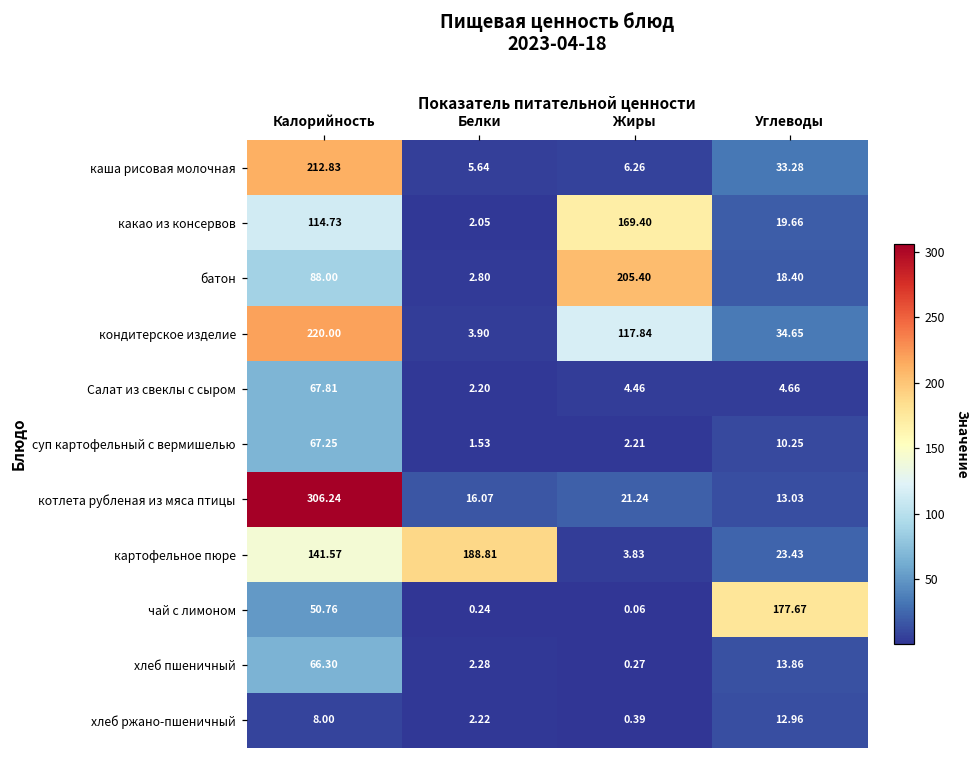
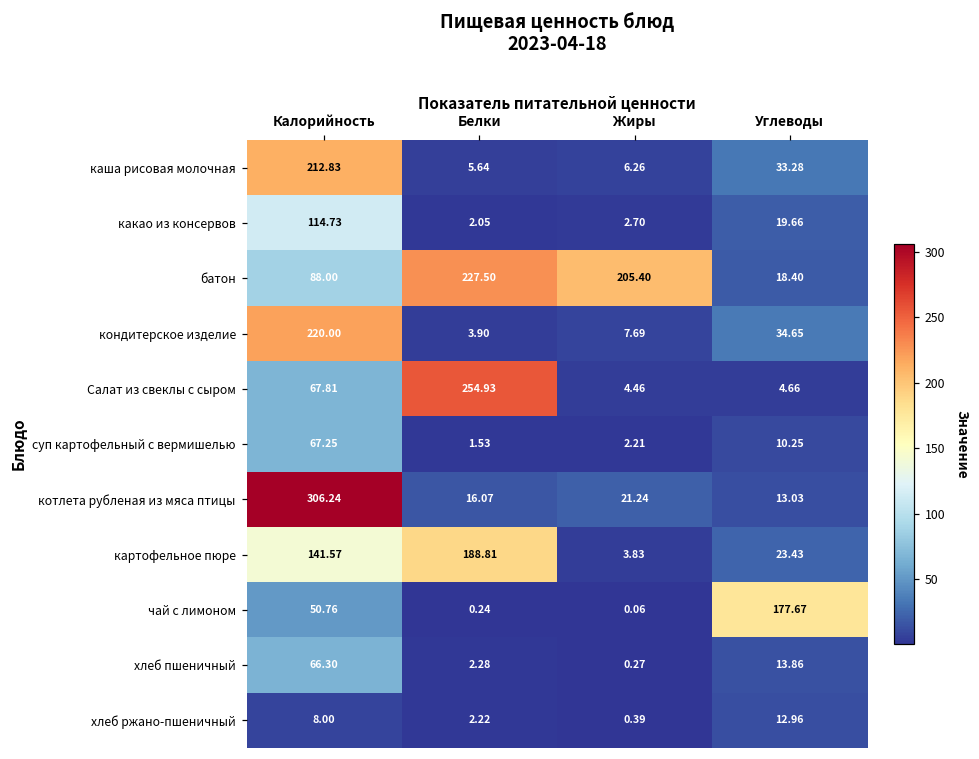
  {
    "каша рисовая молочная": {
      "Калорийность": 212.83,
      "Белки": 5.64,
      "Жиры": 6.26,
      "Углеводы": 33.28
    },
    "какао из консервов": {
      "Калорийность": 114.73,
      "Белки": 2.05,
-     "Жиры": 169.40,
+     "Жиры": 2.70,
      "Углеводы": 19.66
    },
    "батон": {
      "Калорийность": 88.00,
-     "Белки": 2.80,
+     "Белки": 227.50,
      "Жиры": 205.40,
      "Углеводы": 18.40
    },
    "кондитерское изделие": {
      "Калорийность": 220.00,
      "Белки": 3.90,
-     "Жиры": 117.84,
+     "Жиры": 7.69,
      "Углеводы": 34.65
    },
    "Салат из свеклы с сыром": {
      "Калорийность": 67.81,
-     "Белки": 2.20,
+     "Белки": 254.93,
      "Жиры": 4.46,
      "Углеводы": 4.66
    },
    "суп картофельный с вермишелью": {
      "Калорийность": 67.25,
      "Белки": 1.53,
      "Жиры": 2.21,
      "Углеводы": 10.25
    },
    "котлета рубленая из мяса птицы": {
      "Калорийность": 306.24,
      "Белки": 16.07,
      "Жиры": 21.24,
      "Углеводы": 13.03
    },
    "картофельное пюре": {
      "Калорийность": 141.57,
      "Белки": 188.81,
      "Жиры": 3.83,
      "Углеводы": 23.43
    },
    "чай с лимоном": {
      "Калорийность": 50.76,
      "Белки": 0.24,
      "Жиры": 0.06,
      "Углеводы": 177.67
    },
    "хлеб пшеничный": {
      "Калорийность": 66.30,
      "Белки": 2.28,
      "Жиры": 0.27,
      "Углеводы": 13.86
    },
    "хлеб ржано-пшеничный": {
      "Калорийность": 8.00,
      "Белки": 2.22,
      "Жиры": 0.39,
      "Углеводы": 12.96
    }
  }
